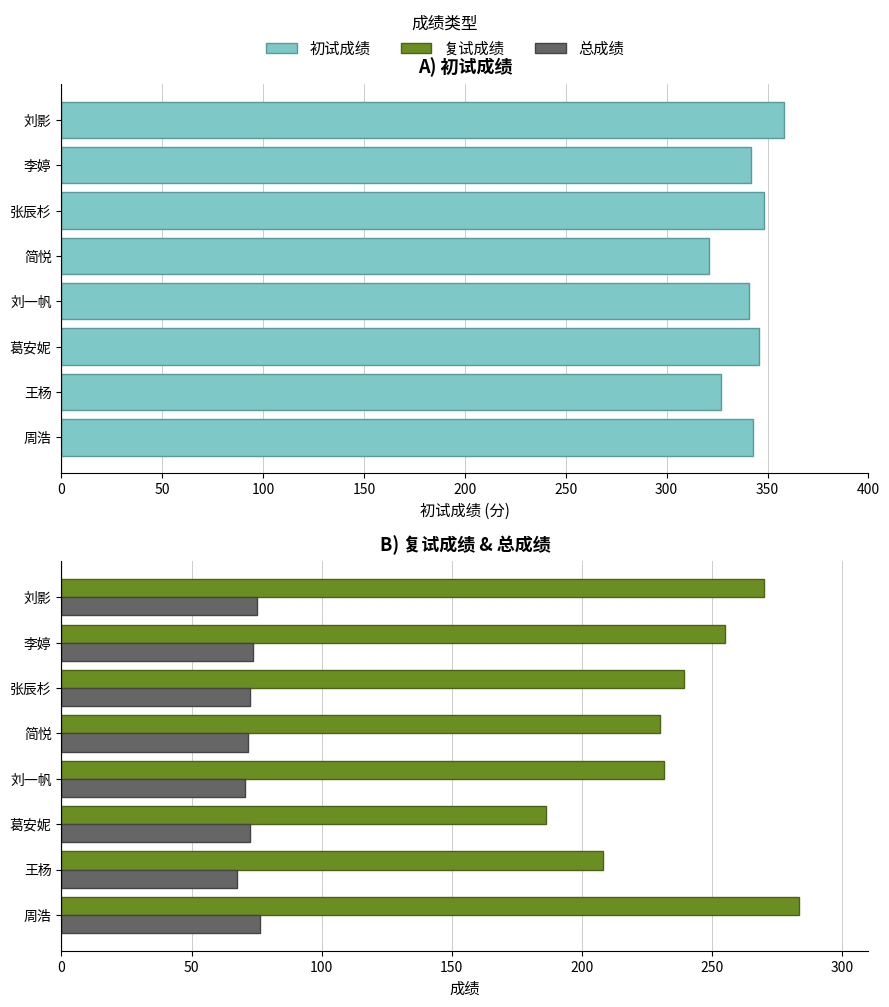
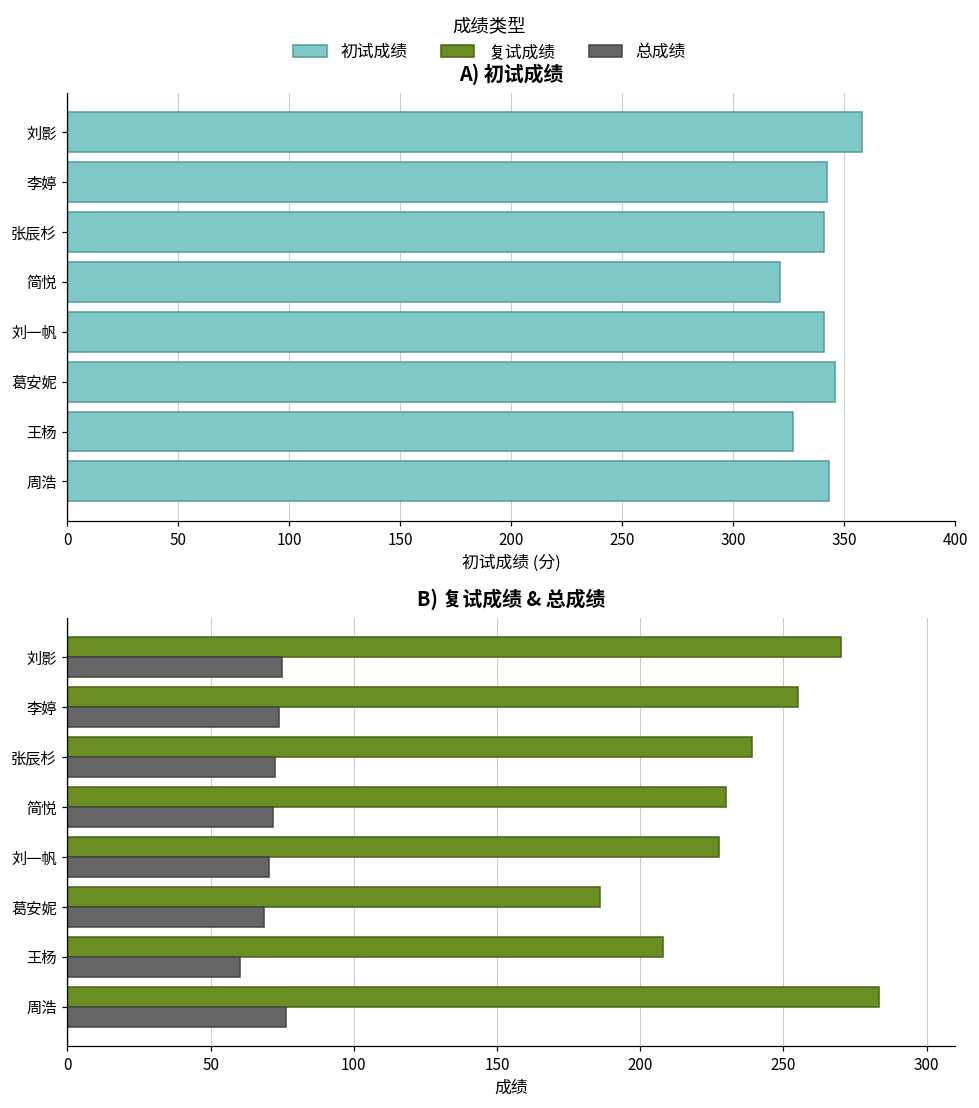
  {
    "A) 初试成绩": {
      "刘影": 358,
      "李婷": 342,
-     "张辰杉": 348,
+     "张辰杉": 341,
      "简悦": 321,
      "刘一帆": 341,
      "葛安妮": 346,
      "王杨": 327,
      "周浩": 343
    },
    "B) 复试成绩 & 总成绩": {
      "复试成绩": {
        "刘影": 270,
        "李婷": 255,
        "张辰杉": 239,
        "简悦": 230,
-       "刘一帆": 232,
+       "刘一帆": 228,
        "葛安妮": 186,
        "王杨": 208,
        "周浩": 283
      },
      "总成绩": {
        "刘影": 75,
        "李婷": 74,
        "张辰杉": 73,
        "简悦": 72,
        "刘一帆": 71,
-       "葛安妮": 73,
-       "王杨": 67,
+       "葛安妮": 69,
+       "王杨": 60,
        "周浩": 76
      }
    }
  }
